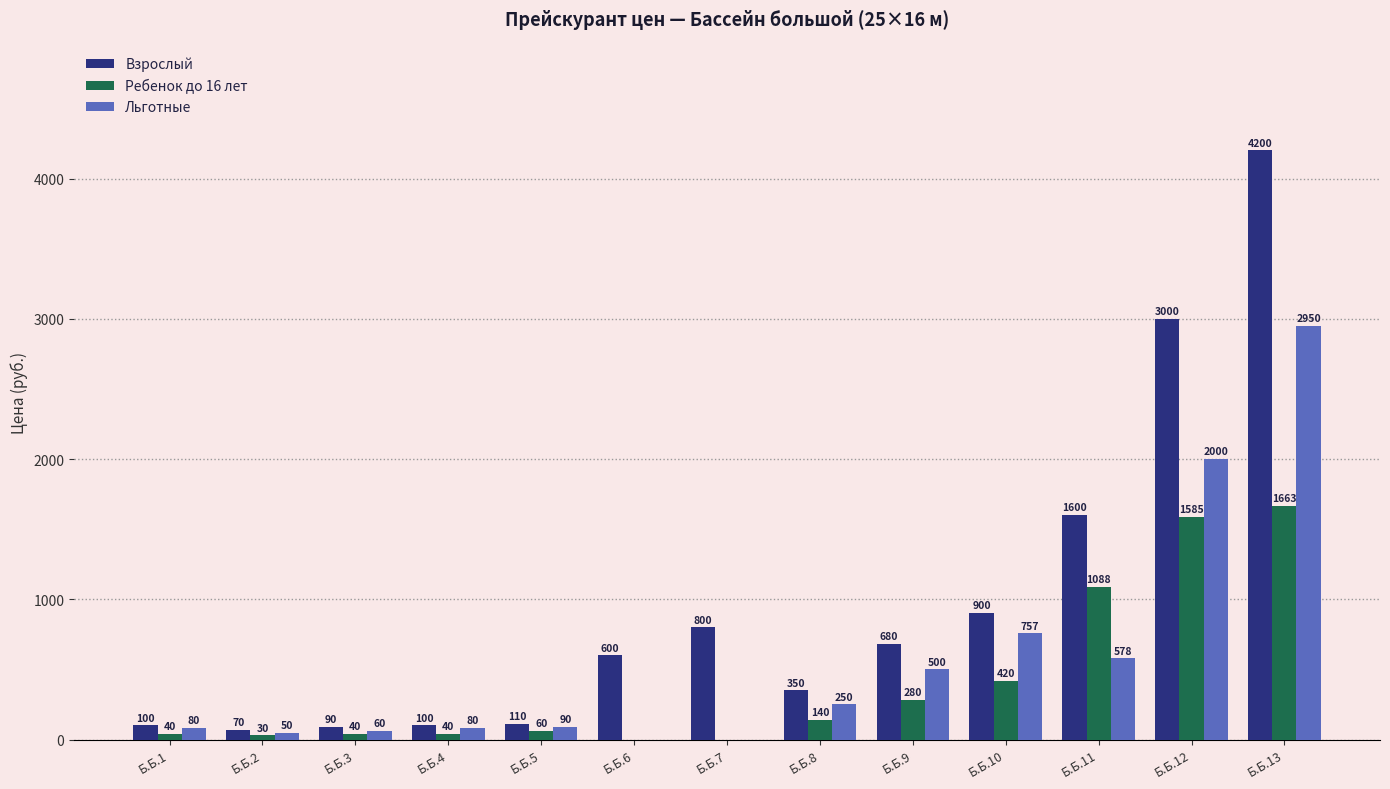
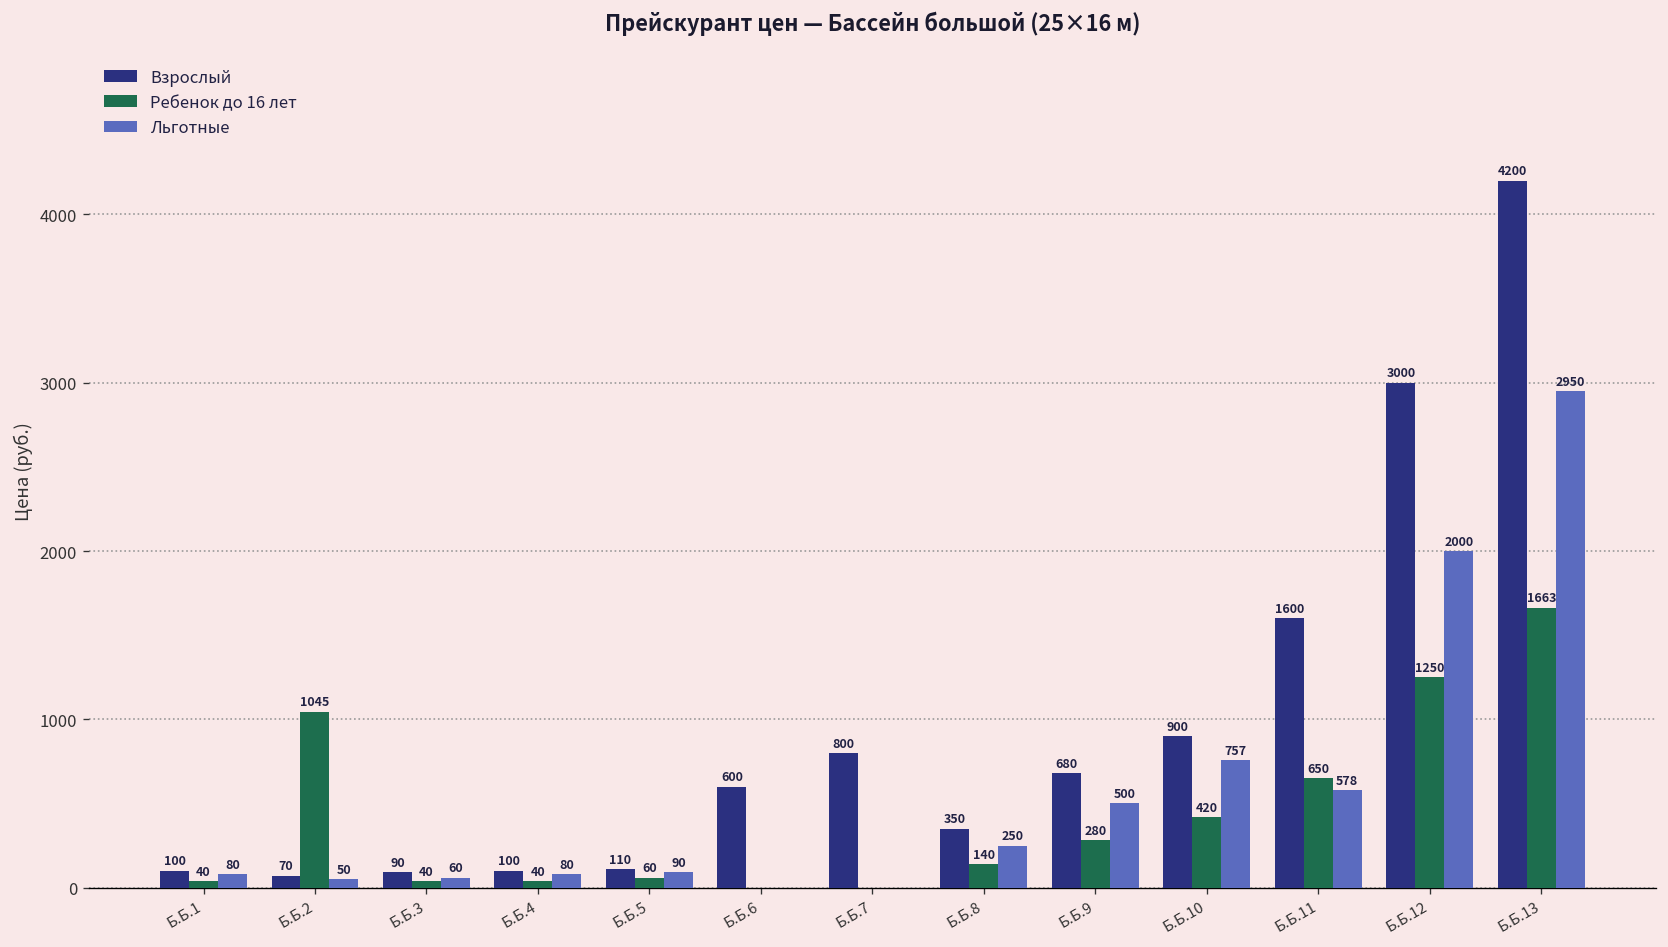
  {
    "Взрослый": {
      "Б.Б.1": 100,
      "Б.Б.2": 70,
      "Б.Б.3": 90,
      "Б.Б.4": 100,
      "Б.Б.5": 110,
      "Б.Б.6": 600,
      "Б.Б.7": 800,
      "Б.Б.8": 350,
      "Б.Б.9": 680,
      "Б.Б.10": 900,
      "Б.Б.11": 1600,
      "Б.Б.12": 3000,
      "Б.Б.13": 4200
    },
    "Ребенок до 16 лет": {
      "Б.Б.1": 40,
-     "Б.Б.2": 30,
+     "Б.Б.2": 1045,
      "Б.Б.3": 40,
      "Б.Б.4": 40,
      "Б.Б.5": 60,
      "Б.Б.8": 140,
      "Б.Б.9": 280,
      "Б.Б.10": 420,
-     "Б.Б.11": 1088,
-     "Б.Б.12": 1585,
+     "Б.Б.11": 650,
+     "Б.Б.12": 1250,
      "Б.Б.13": 1663
    },
    "Льготные": {
      "Б.Б.1": 80,
      "Б.Б.2": 50,
      "Б.Б.3": 60,
      "Б.Б.4": 80,
      "Б.Б.5": 90,
      "Б.Б.8": 250,
      "Б.Б.9": 500,
      "Б.Б.10": 757,
      "Б.Б.11": 578,
      "Б.Б.12": 2000,
      "Б.Б.13": 2950
    }
  }
